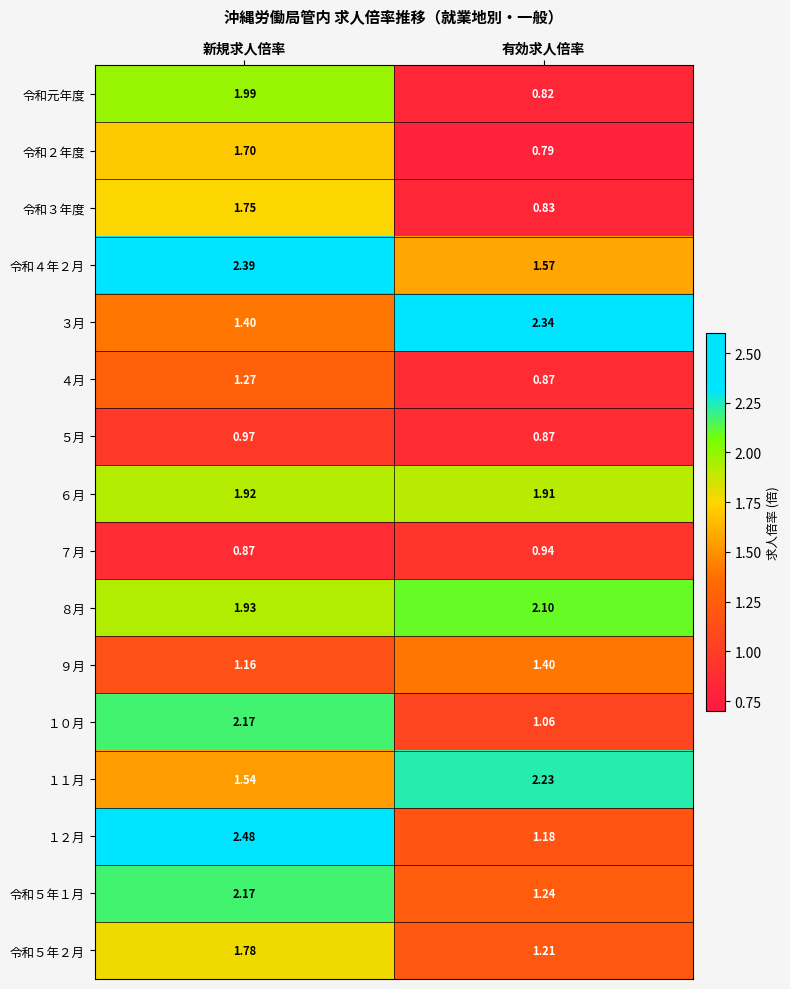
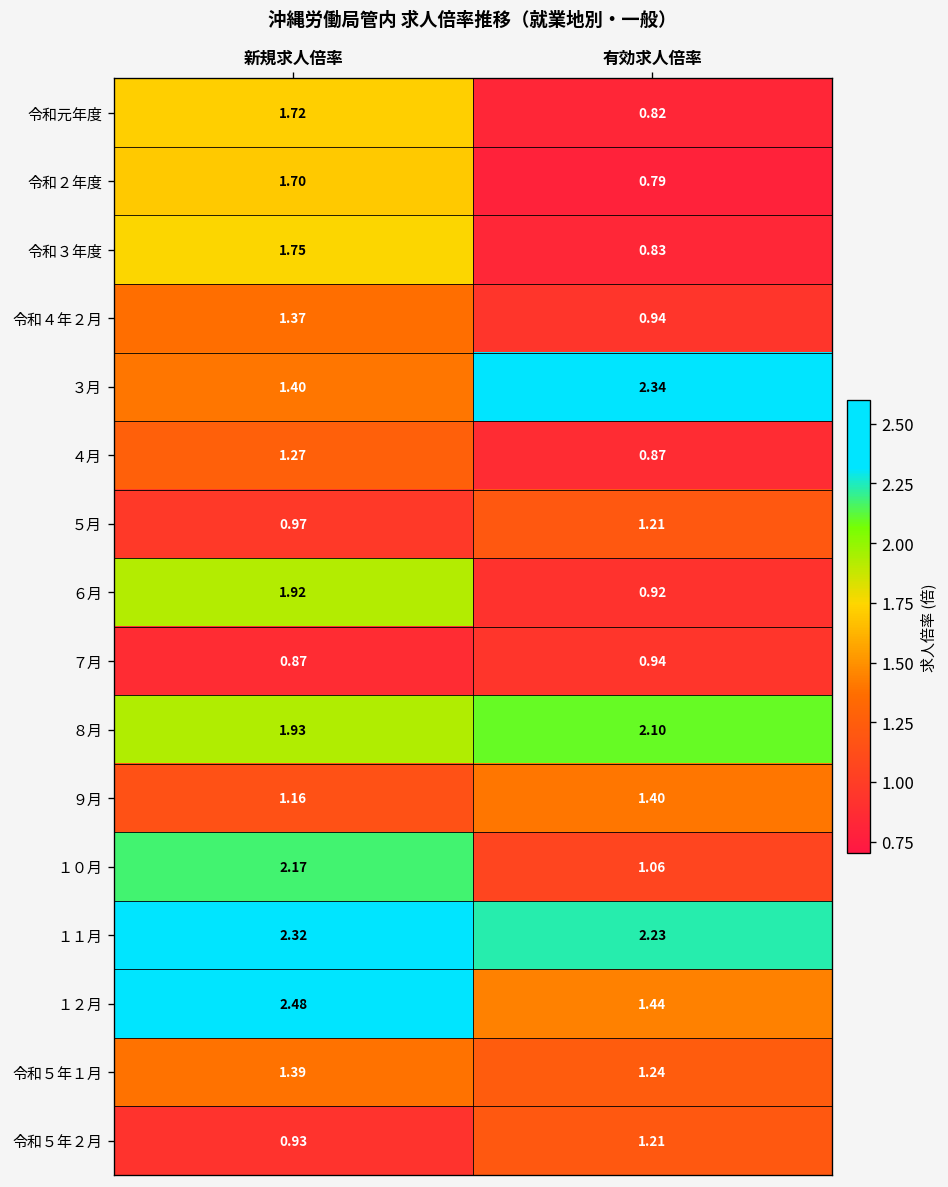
  {
    "令和元年度": {
-     "新規求人倍率": 1.99,
+     "新規求人倍率": 1.72,
      "有効求人倍率": 0.82
    },
    "令和２年度": {
      "新規求人倍率": 1.70,
      "有効求人倍率": 0.79
    },
    "令和３年度": {
      "新規求人倍率": 1.75,
      "有効求人倍率": 0.83
    },
    "令和４年２月": {
-     "新規求人倍率": 2.39,
-     "有効求人倍率": 1.57
+     "新規求人倍率": 1.37,
+     "有効求人倍率": 0.94
    },
    "３月": {
      "新規求人倍率": 1.40,
      "有効求人倍率": 2.34
    },
    "４月": {
      "新規求人倍率": 1.27,
      "有効求人倍率": 0.87
    },
    "５月": {
      "新規求人倍率": 0.97,
-     "有効求人倍率": 0.87
+     "有効求人倍率": 1.21
    },
    "６月": {
      "新規求人倍率": 1.92,
-     "有効求人倍率": 1.91
+     "有効求人倍率": 0.92
    },
    "７月": {
      "新規求人倍率": 0.87,
      "有効求人倍率": 0.94
    },
    "８月": {
      "新規求人倍率": 1.93,
      "有効求人倍率": 2.10
    },
    "９月": {
      "新規求人倍率": 1.16,
      "有効求人倍率": 1.40
    },
    "１０月": {
      "新規求人倍率": 2.17,
      "有効求人倍率": 1.06
    },
    "１１月": {
-     "新規求人倍率": 1.54,
+     "新規求人倍率": 2.32,
      "有効求人倍率": 2.23
    },
    "１２月": {
      "新規求人倍率": 2.48,
-     "有効求人倍率": 1.18
+     "有効求人倍率": 1.44
    },
    "令和５年１月": {
-     "新規求人倍率": 2.17,
+     "新規求人倍率": 1.39,
      "有効求人倍率": 1.24
    },
    "令和５年２月": {
-     "新規求人倍率": 1.78,
+     "新規求人倍率": 0.93,
      "有効求人倍率": 1.21
    }
  }
